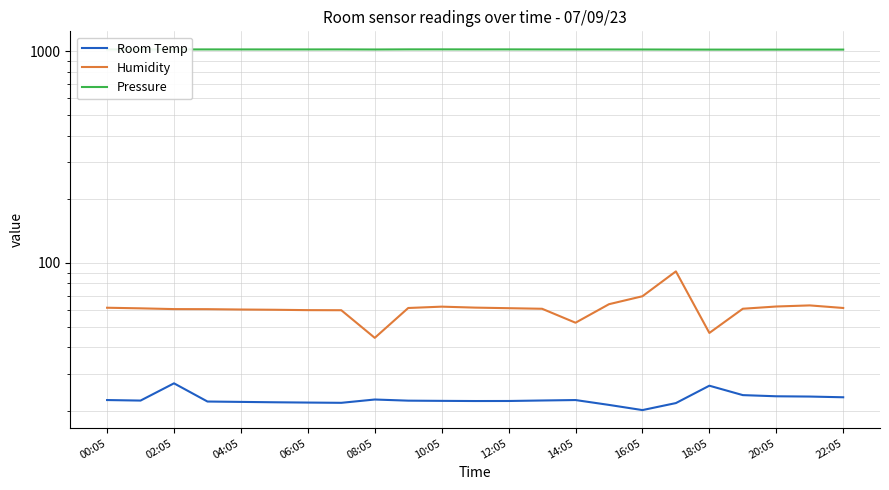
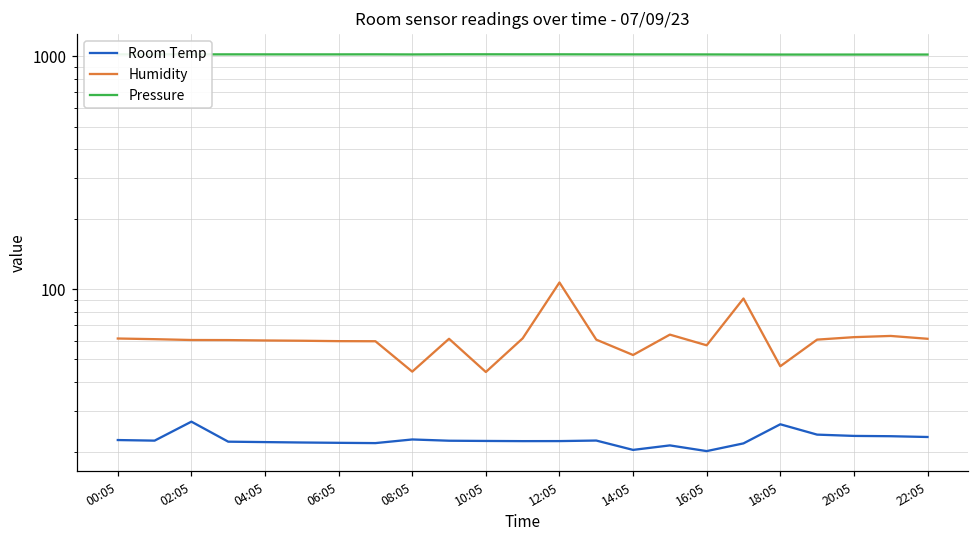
  {
    "Room Temp": {
      "00:05": 23,
      "02:05": 27,
      "04:05": 22,
      "06:05": 22,
      "08:05": 23,
      "10:05": 22,
      "12:05": 22,
-     "14:05": 23,
+     "14:05": 20,
      "16:05": 20,
      "18:05": 26,
      "20:05": 23,
      "22:05": 23
    },
    "Humidity": {
      "00:05": 61,
      "02:05": 61,
      "04:05": 60,
      "06:05": 60,
      "08:05": 44,
-     "10:05": 62,
-     "12:05": 61,
+     "10:05": 44,
+     "12:05": 110,
      "14:05": 52,
-     "16:05": 70,
+     "16:05": 57,
      "18:05": 47,
      "20:05": 62,
      "22:05": 61
    },
    "Pressure": {
      "04:05": 1000,
      "06:05": 1000,
      "08:05": 1000,
      "10:05": 1000,
      "12:05": 1000,
      "14:05": 1000,
      "16:05": 1000,
      "18:05": 1000,
      "20:05": 1000,
      "22:05": 1000
    }
  }
